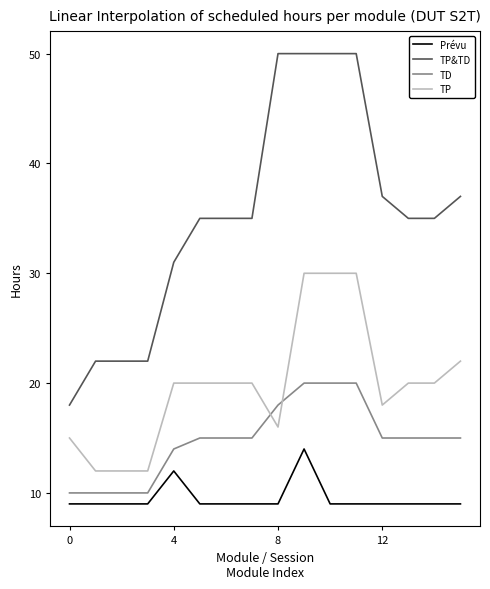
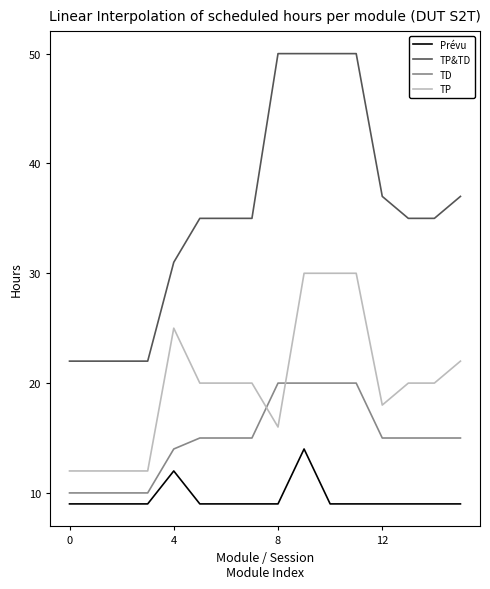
  {
    "Prévu": {
      "0": 9,
      "4": 12,
      "8": 9,
      "12": 9
    },
    "TP&TD": {
-     "0": 18,
+     "0": 22,
      "4": 31,
      "8": 50,
      "12": 37
    },
    "TD": {
      "0": 10,
      "4": 14,
-     "8": 18,
+     "8": 20,
      "12": 15
    },
    "TP": {
-     "0": 15,
-     "4": 20,
+     "0": 12,
+     "4": 25,
      "8": 16,
      "12": 18
    }
  }
